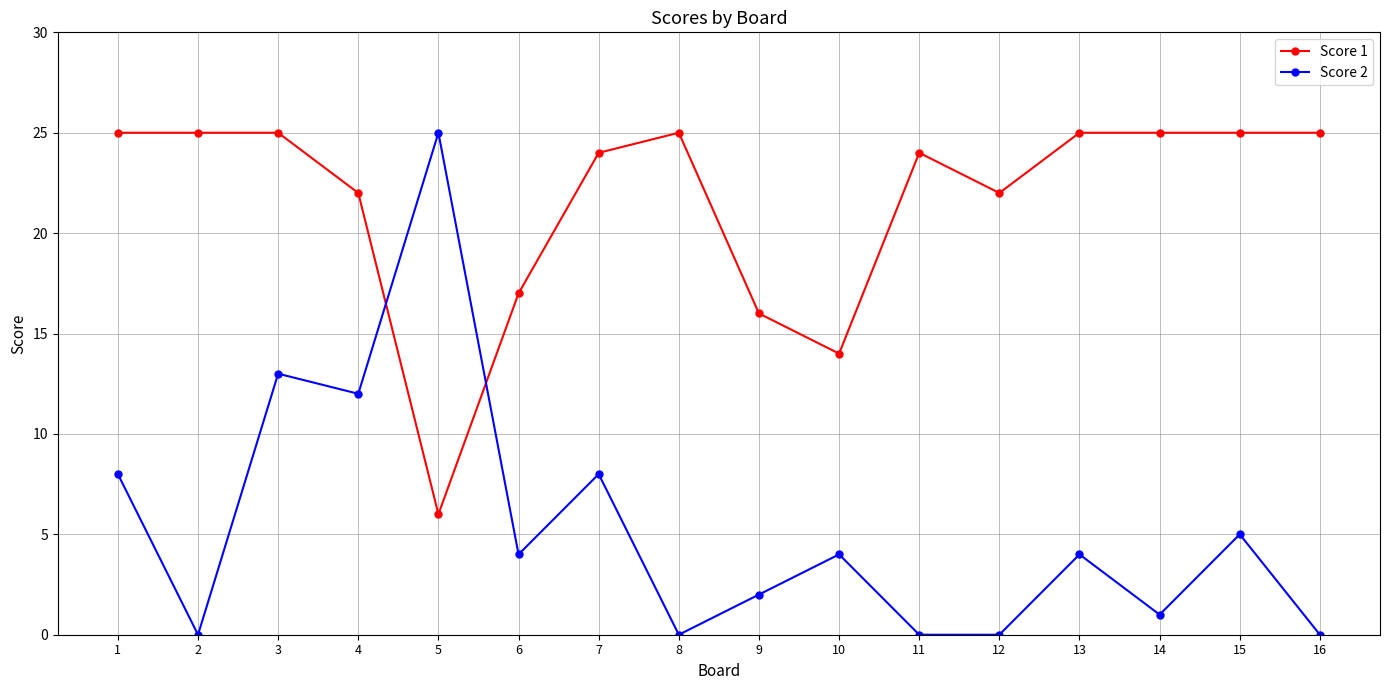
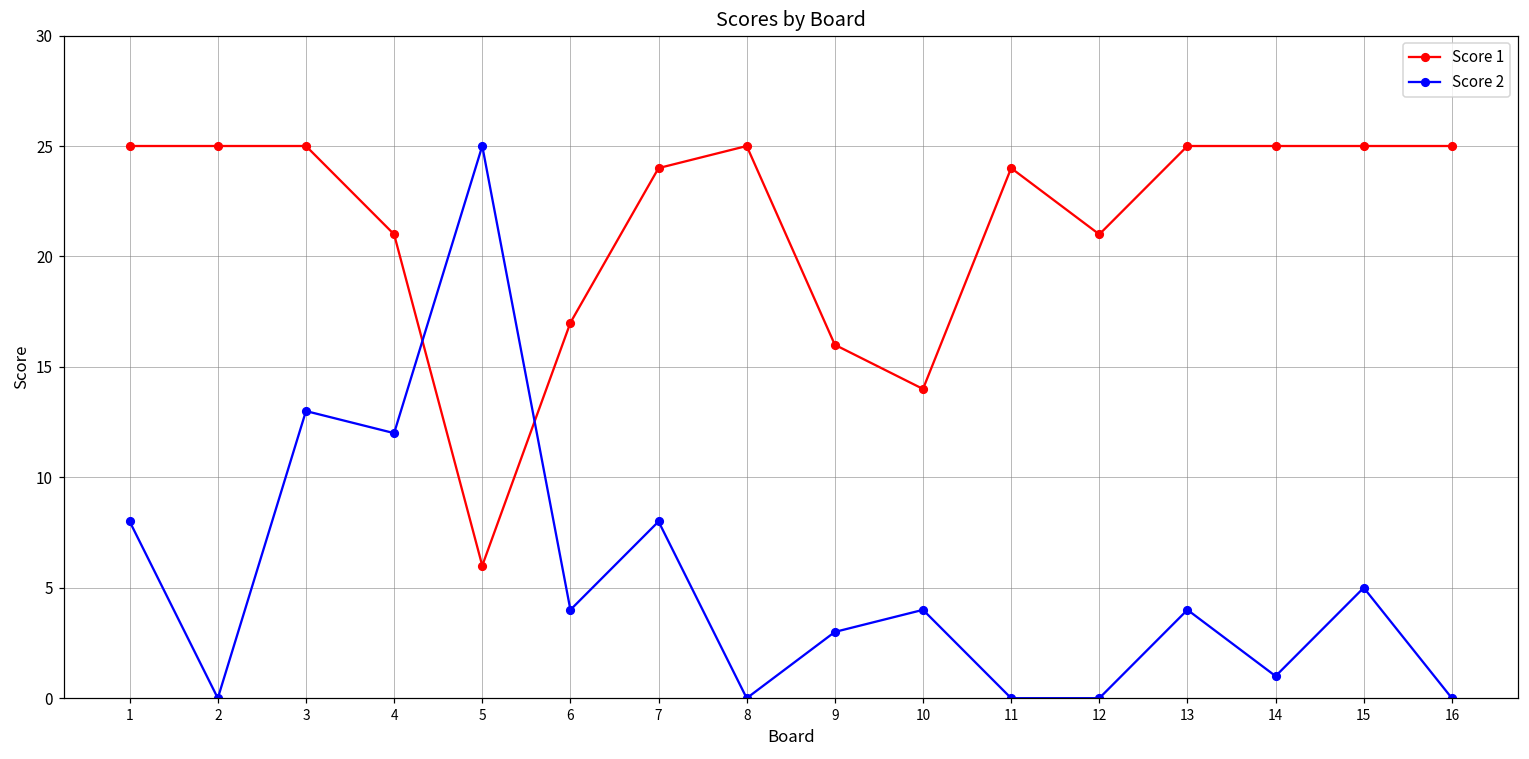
  {
    "Score 1": {
      "1": 25,
      "2": 25,
      "3": 25,
-     "4": 22,
+     "4": 21,
      "5": 6,
      "6": 17,
      "7": 24,
      "8": 25,
      "9": 16,
      "10": 14,
      "11": 24,
-     "12": 22,
+     "12": 21,
      "13": 25,
      "14": 25,
      "15": 25,
      "16": 25
    },
    "Score 2": {
      "1": 8,
      "2": 0,
      "3": 13,
      "4": 12,
      "5": 25,
      "6": 4,
      "7": 8,
      "8": 0,
-     "9": 2,
+     "9": 3,
      "10": 4,
      "11": 0,
      "12": 0,
      "13": 4,
      "14": 1,
      "15": 5,
      "16": 0
    }
  }
